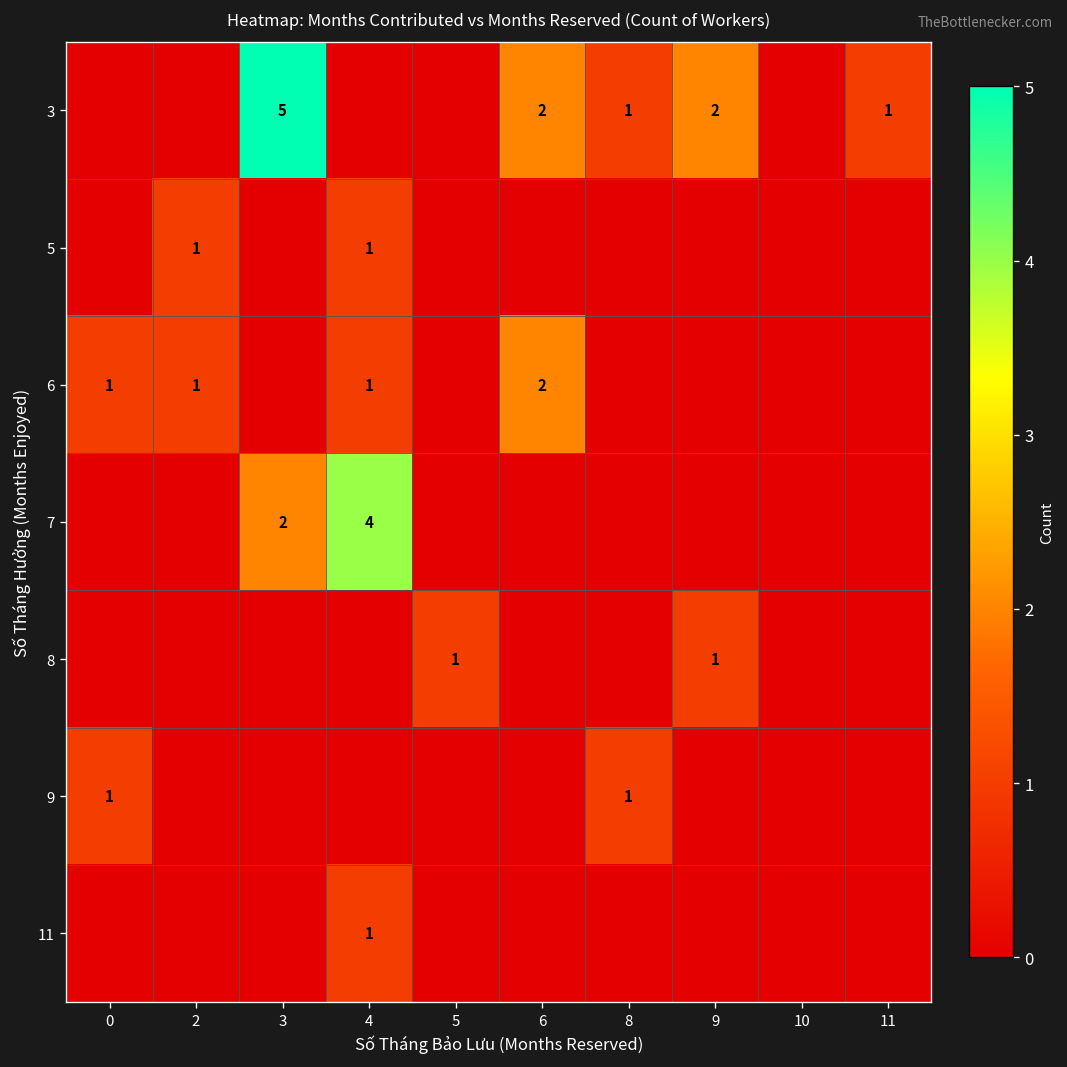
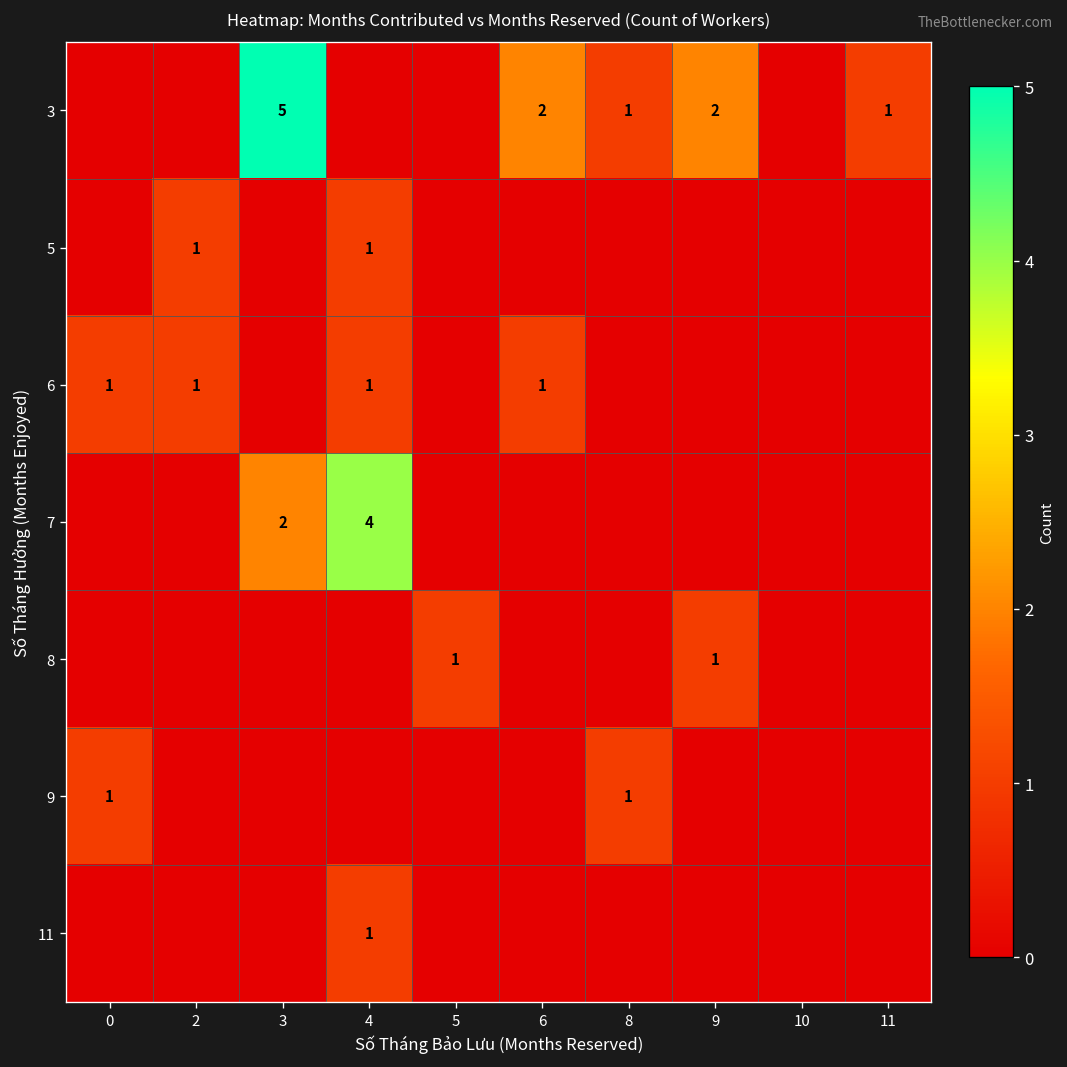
  {
    "3": {
      "3": 5,
      "6": 2,
      "8": 1,
      "9": 2,
      "11": 1
    },
    "5": {
      "2": 1,
      "4": 1
    },
    "6": {
      "0": 1,
      "2": 1,
      "4": 1,
-     "6": 2
+     "6": 1
    },
    "7": {
      "3": 2,
      "4": 4
    },
    "8": {
      "5": 1,
      "9": 1
    },
    "9": {
      "0": 1,
      "8": 1
    },
    "11": {
      "4": 1
    }
  }
